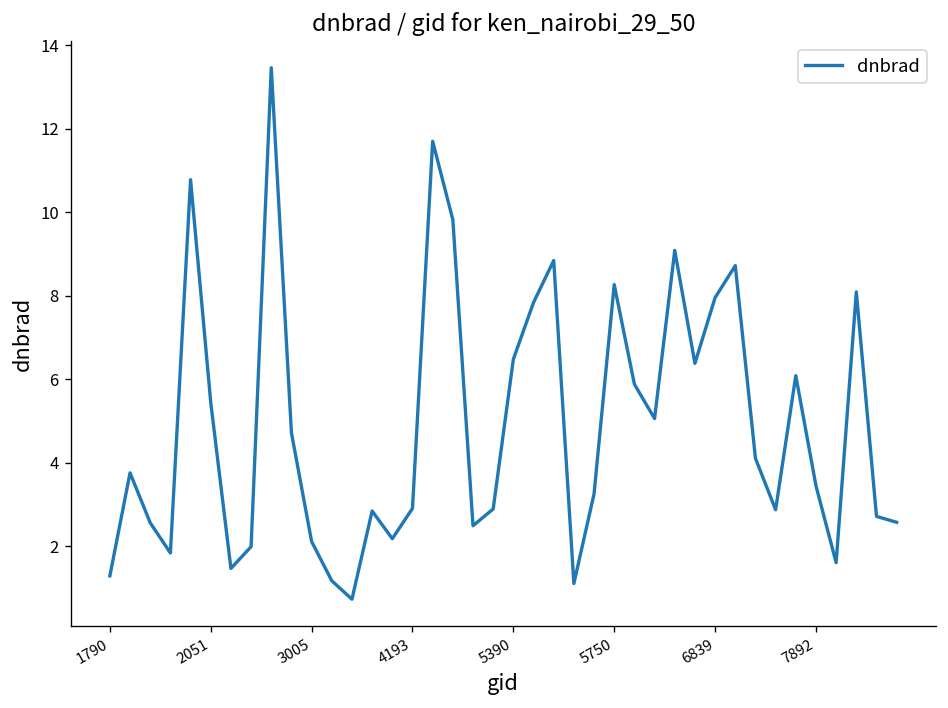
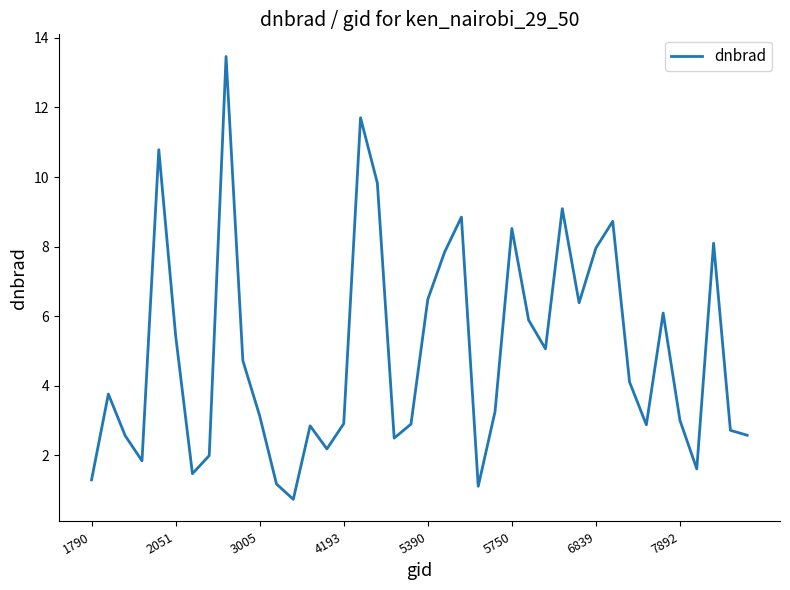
  {
    "1790": 1.3,
    "2051": 5.4,
-   "3005": 2.1,
+   "3005": 3.1,
    "4193": 2.9,
    "5390": 6.5,
-   "5750": 8.3,
+   "5750": 8.5,
    "6839": 8.0,
-   "7892": 3.5
+   "7892": 3.0
  }
